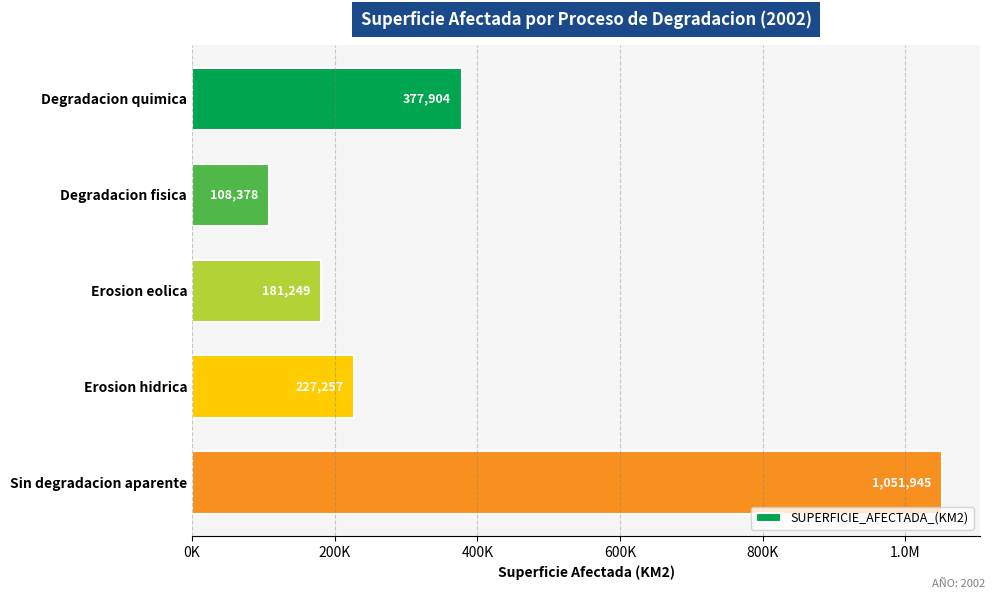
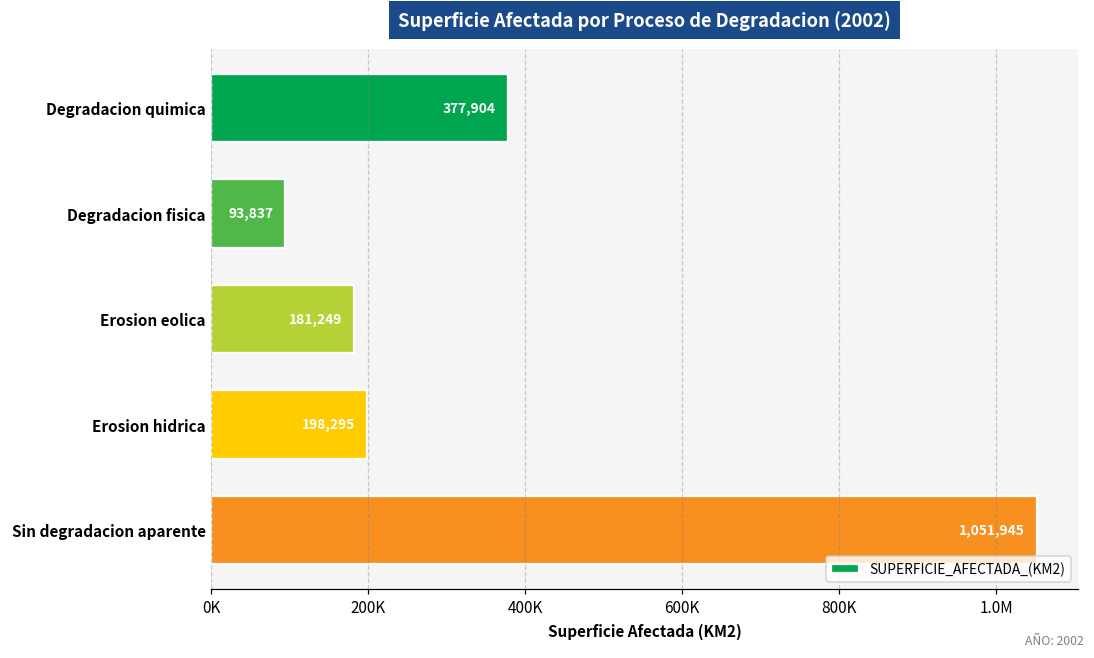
  {
    "Degradacion quimica": "377,904",
-   "Degradacion fisica": "108,378",
+   "Degradacion fisica": "93,837",
    "Erosion eolica": "181,249",
-   "Erosion hidrica": "227,257",
+   "Erosion hidrica": "198,295",
    "Sin degradacion aparente": "1,051,945"
  }
